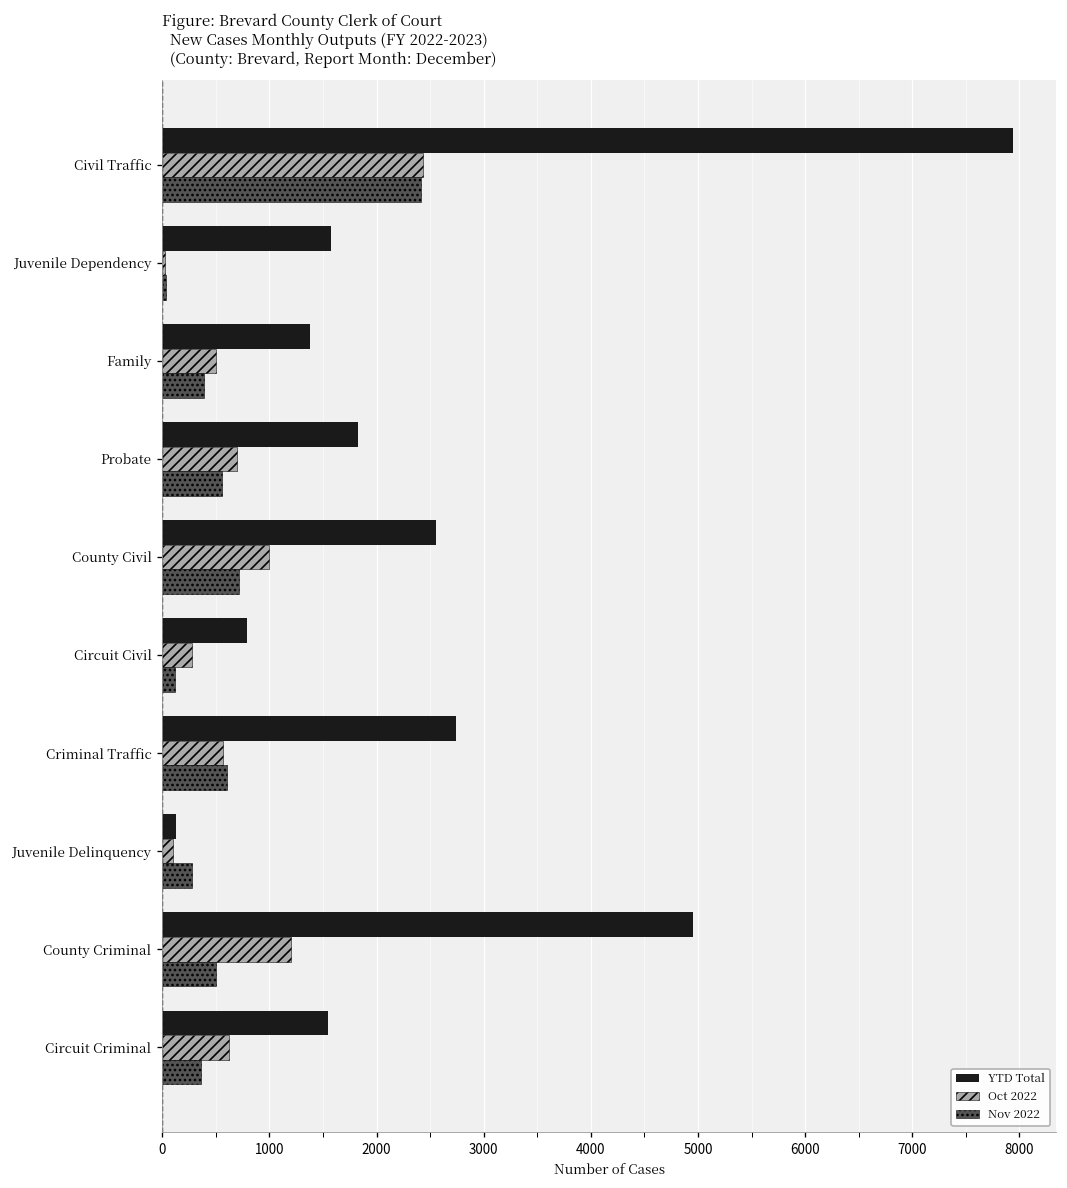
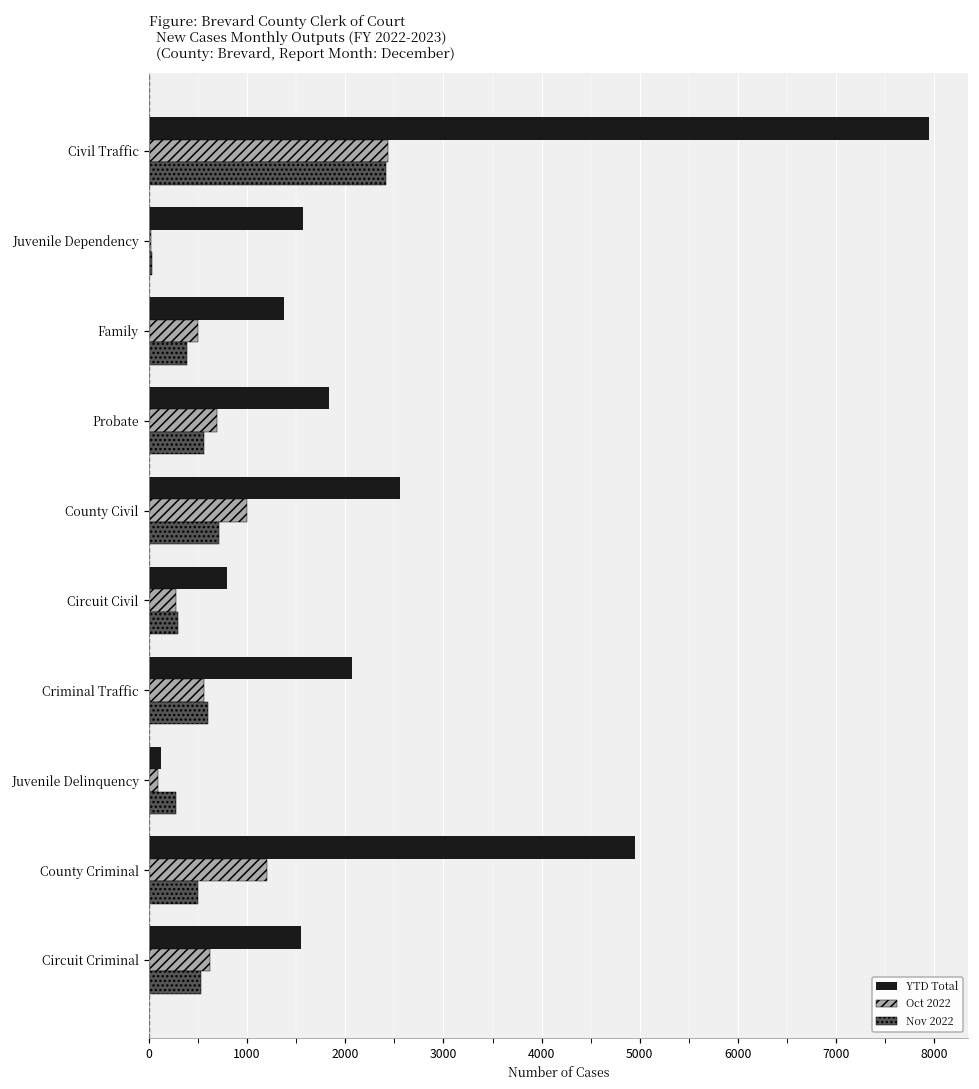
  {
    "YTD Total": {
      "Civil Traffic": 7900,
      "Juvenile Dependency": 1600,
      "Family": 1400,
      "Probate": 1800,
      "County Civil": 2600,
      "Circuit Civil": 800,
-     "Criminal Traffic": 2700,
+     "Criminal Traffic": 2100,
      "Juvenile Delinquency": 100,
      "County Criminal": 5000,
      "Circuit Criminal": 1500
    },
    "Oct 2022": {
      "Civil Traffic": 2400,
      "Family": 500,
      "Probate": 700,
      "County Civil": 1000,
      "Circuit Civil": 300,
      "Criminal Traffic": 600,
      "Juvenile Delinquency": 100,
      "County Criminal": 1200,
      "Circuit Criminal": 600
    },
    "Nov 2022": {
      "Civil Traffic": 2400,
      "Juvenile Dependency": 0,
      "Family": 400,
      "Probate": 600,
      "County Civil": 700,
-     "Circuit Civil": 100,
+     "Circuit Civil": 300,
      "Criminal Traffic": 600,
      "Juvenile Delinquency": 300,
      "County Criminal": 500,
-     "Circuit Criminal": 400
+     "Circuit Criminal": 500
    }
  }
